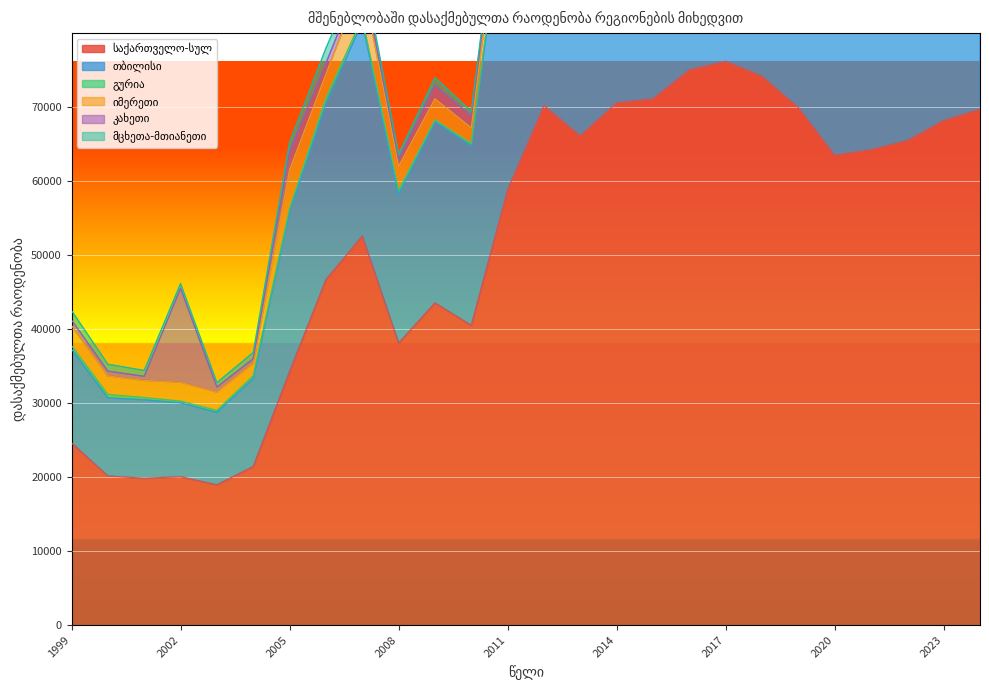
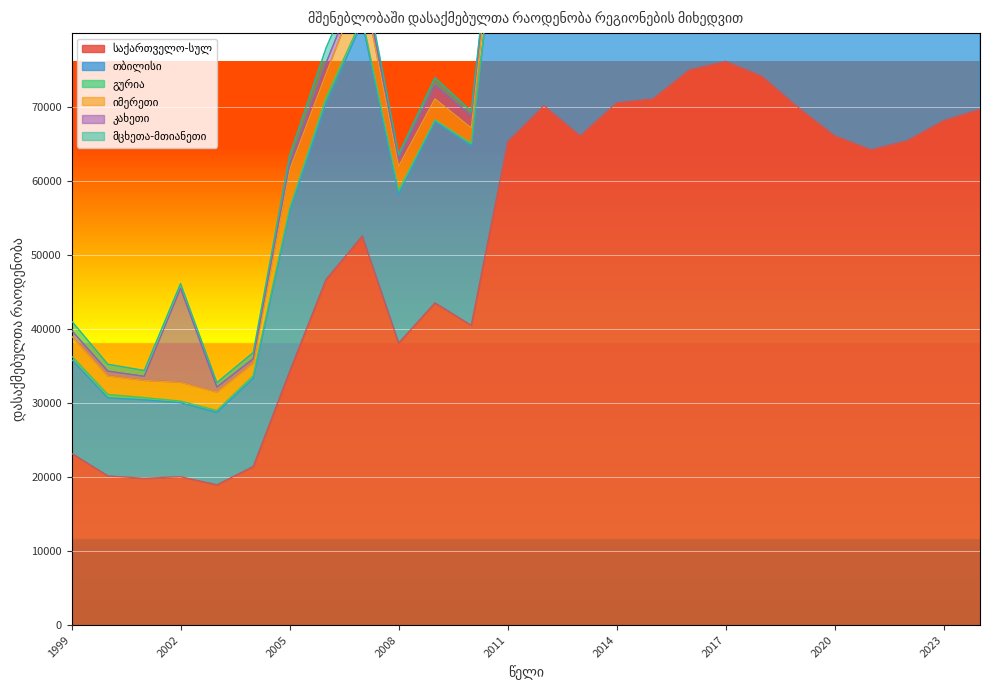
  {
    "საქართველო-სულ": {
-     "1999": 25000,
+     "1999": 23000,
      "2002": 20000,
      "2005": 34000,
      "2008": 38000,
-     "2011": 59000,
+     "2011": 65000,
      "2014": 71000,
      "2017": 76000,
-     "2020": 64000,
+     "2020": 66000,
      "2023": 68000
    },
    "თბილისი": {
      "1999": 13000,
      "2005": 22000,
      "2008": 20000
    },
    "იმერეთი": {
      "1999": 3000,
      "2002": 3000,
      "2005": 5000,
      "2008": 3000
    },
    "კახეთი": {
      "1999": 1000,
      "2002": 13000,
-     "2005": 3000,
+     "2005": 1000,
      "2008": 1000
    }
  }
